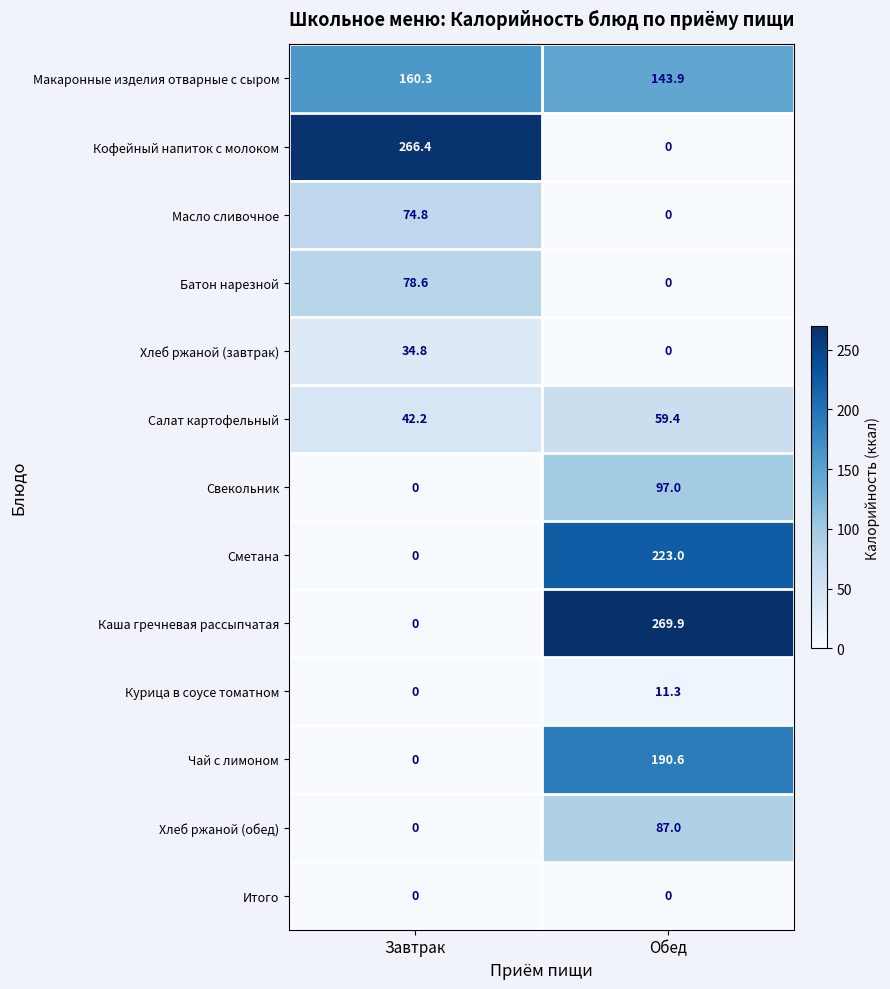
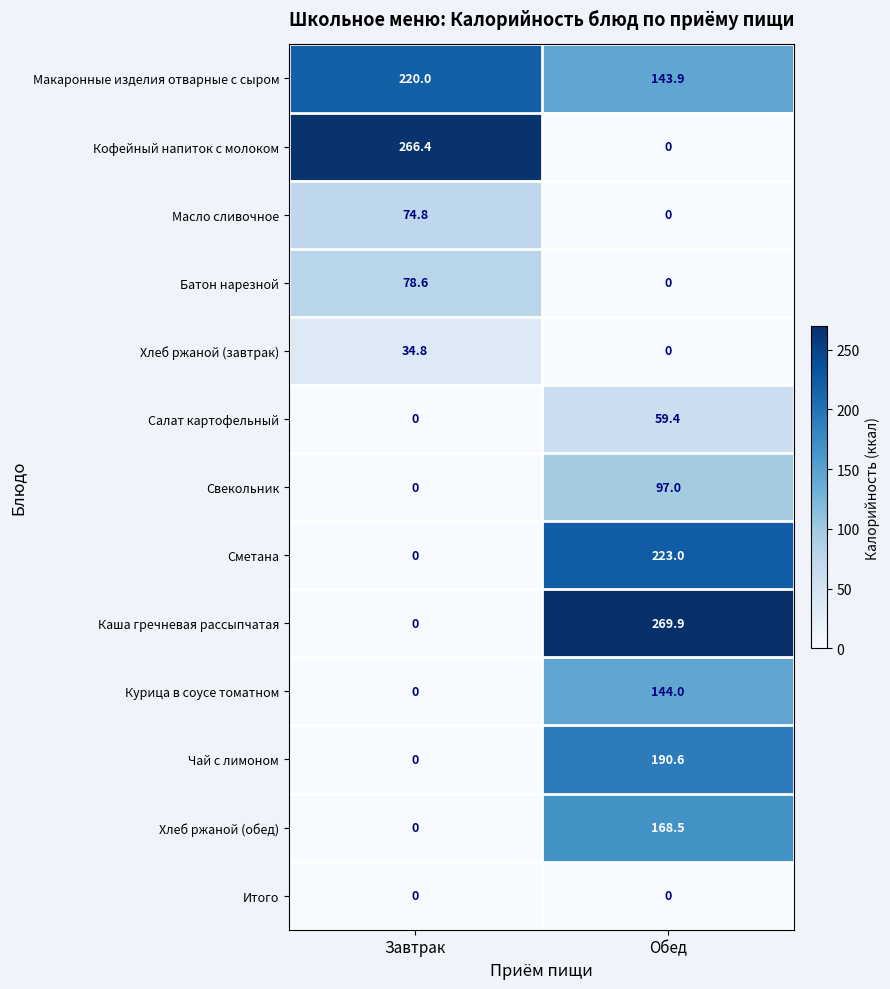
  {
    "Макаронные изделия отварные с сыром": {
-     "Завтрак": 160.3,
+     "Завтрак": 220.0,
      "Обед": 143.9
    },
    "Кофейный напиток с молоком": {
      "Завтрак": 266.4,
      "Обед": 0
    },
    "Масло сливочное": {
      "Завтрак": 74.8,
      "Обед": 0
    },
    "Батон нарезной": {
      "Завтрак": 78.6,
      "Обед": 0
    },
    "Хлеб ржаной (завтрак)": {
      "Завтрак": 34.8,
      "Обед": 0
    },
    "Салат картофельный": {
-     "Завтрак": 42.2,
+     "Завтрак": 0,
      "Обед": 59.4
    },
    "Свекольник": {
      "Завтрак": 0,
      "Обед": 97.0
    },
    "Сметана": {
      "Завтрак": 0,
      "Обед": 223.0
    },
    "Каша гречневая рассыпчатая": {
      "Завтрак": 0,
      "Обед": 269.9
    },
    "Курица в соусе томатном": {
      "Завтрак": 0,
-     "Обед": 11.3
+     "Обед": 144.0
    },
    "Чай с лимоном": {
      "Завтрак": 0,
      "Обед": 190.6
    },
    "Хлеб ржаной (обед)": {
      "Завтрак": 0,
-     "Обед": 87.0
+     "Обед": 168.5
    },
    "Итого": {
      "Завтрак": 0,
      "Обед": 0
    }
  }
